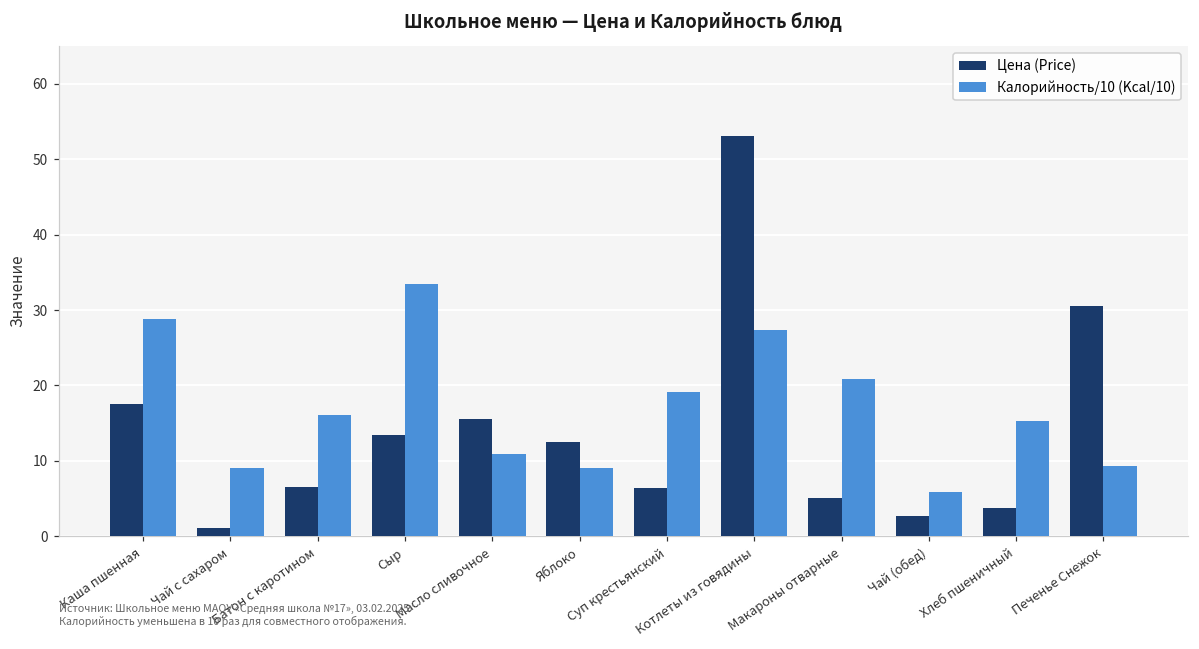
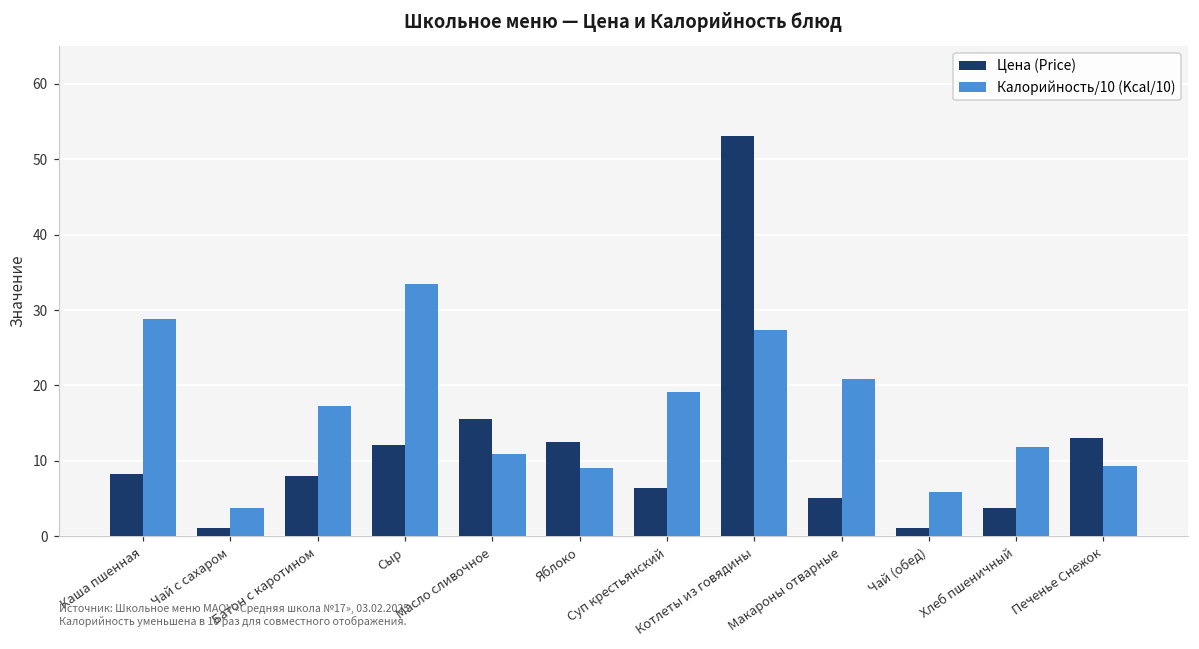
  {
    "Цена (Price)": {
-     "Каша пшенная": 18,
+     "Каша пшенная": 8,
      "Чай с сахаром": 1,
-     "Батон с каротином": 7,
-     "Сыр": 13,
+     "Батон с каротином": 8,
+     "Сыр": 12,
      "Масло сливочное": 16,
      "Яблоко": 13,
      "Суп крестьянский": 6,
      "Котлеты из говядины": 53,
      "Макароны отварные": 5,
-     "Чай (обед)": 3,
+     "Чай (обед)": 1,
      "Хлеб пшеничный": 4,
-     "Печенье Снежок": 31
+     "Печенье Снежок": 13
    },
    "Калорийность/10 (Kcal/10)": {
      "Каша пшенная": 29,
-     "Чай с сахаром": 9,
-     "Батон с каротином": 16,
+     "Чай с сахаром": 4,
+     "Батон с каротином": 17,
      "Сыр": 33,
      "Масло сливочное": 11,
      "Яблоко": 9,
      "Суп крестьянский": 19,
      "Котлеты из говядины": 27,
      "Макароны отварные": 21,
      "Чай (обед)": 6,
-     "Хлеб пшеничный": 15,
+     "Хлеб пшеничный": 12,
      "Печенье Снежок": 9
    }
  }
